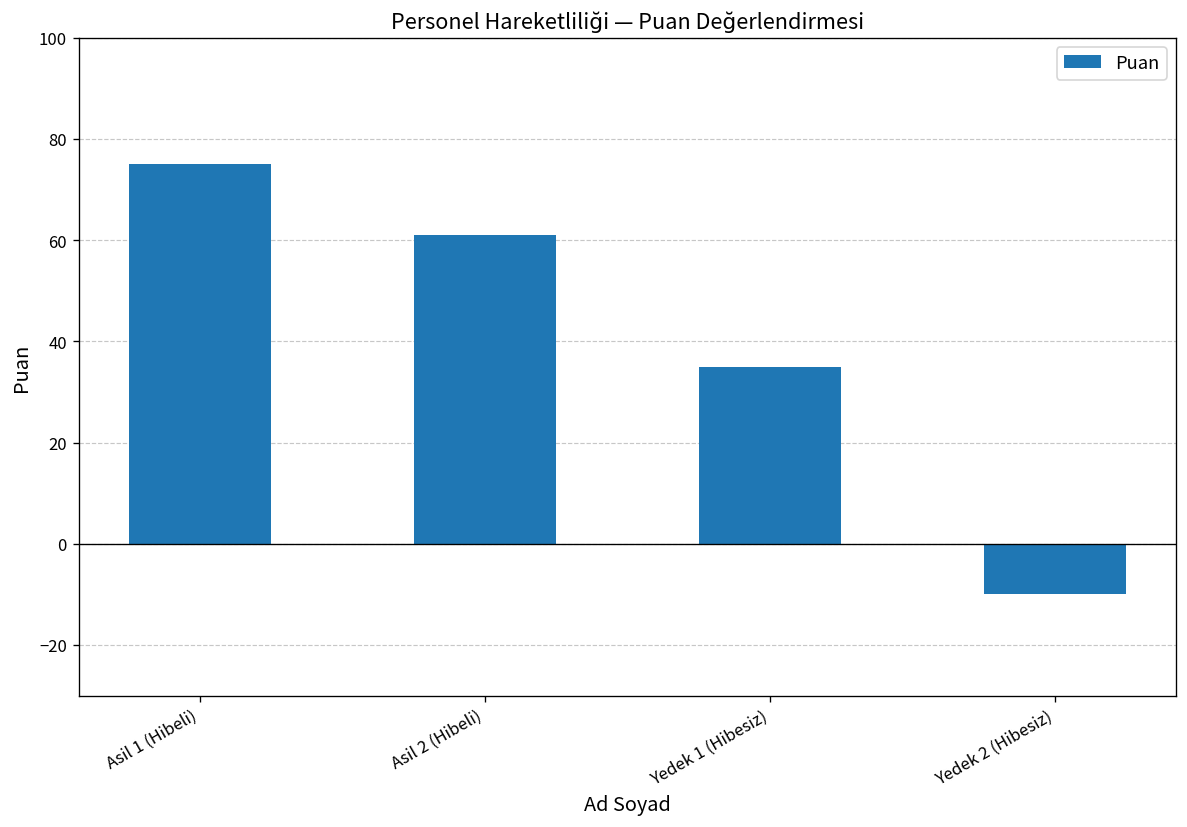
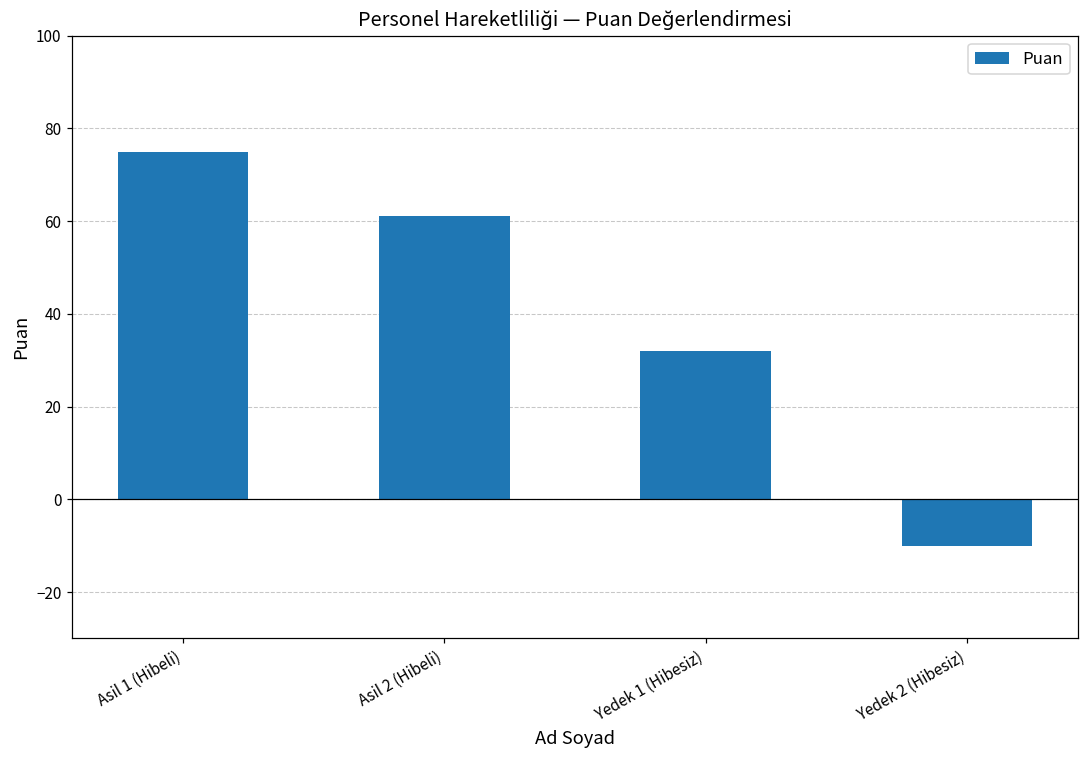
  {
    "Asil 1 (Hibeli)": 75,
    "Asil 2 (Hibeli)": 61,
-   "Yedek 1 (Hibesiz)": 35,
+   "Yedek 1 (Hibesiz)": 32,
    "Yedek 2 (Hibesiz)": -10
  }
